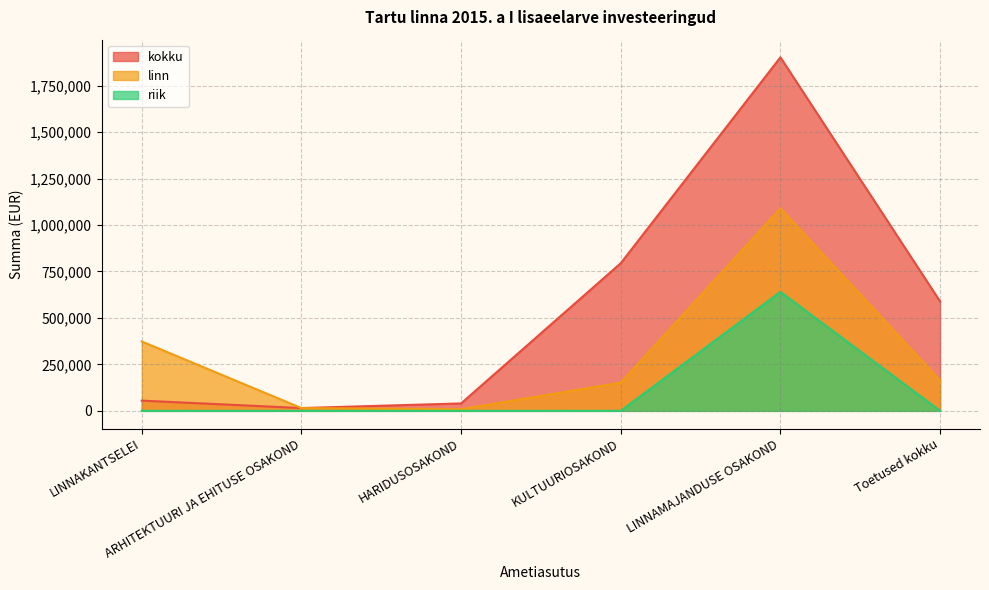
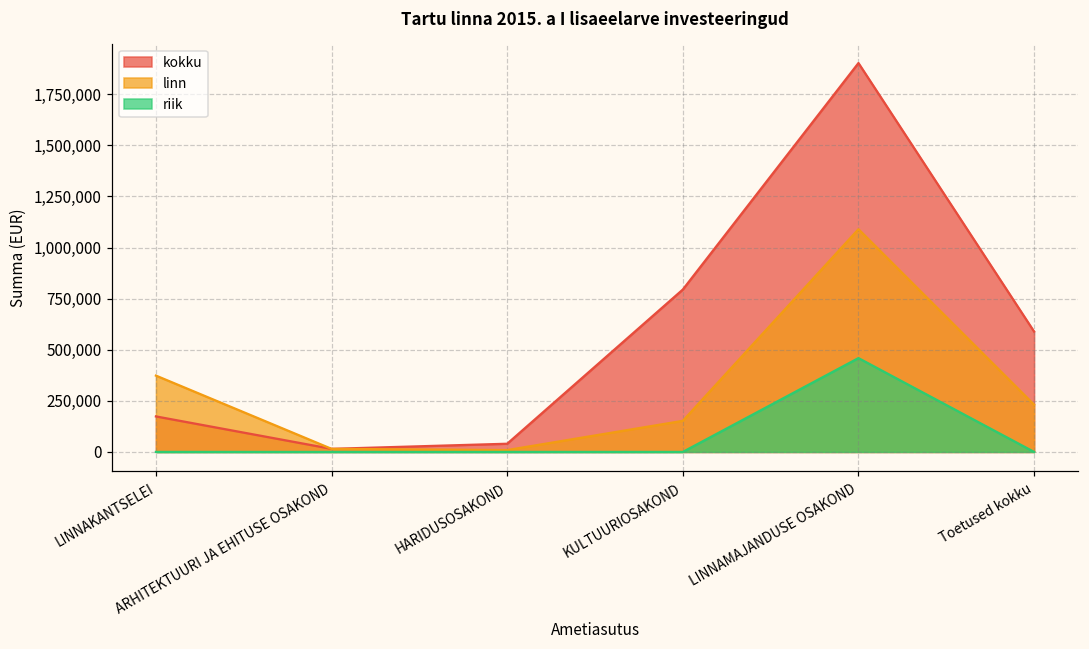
  {
    "kokku": {
-     "LINNAKANTSELEI": "60,000",
+     "LINNAKANTSELEI": "170,000",
      "HARIDUSOSAKOND": "40,000",
      "KULTUURIOSAKOND": "790,000",
      "LINNAMAJANDUSE OSAKOND": "1,900,000",
      "Toetused kokku": "590,000"
    },
    "linn": {
      "LINNAKANTSELEI": "370,000",
      "KULTUURIOSAKOND": "150,000",
      "LINNAMAJANDUSE OSAKOND": "1,090,000",
-     "Toetused kokku": "160,000"
+     "Toetused kokku": "230,000"
    },
    "riik": {
      "LINNAKANTSELEI": "0",
      "ARHITEKTUURI JA EHITUSE OSAKOND": "0",
      "KULTUURIOSAKOND": "0",
-     "LINNAMAJANDUSE OSAKOND": "640,000",
+     "LINNAMAJANDUSE OSAKOND": "460,000",
      "Toetused kokku": "0"
    }
  }
